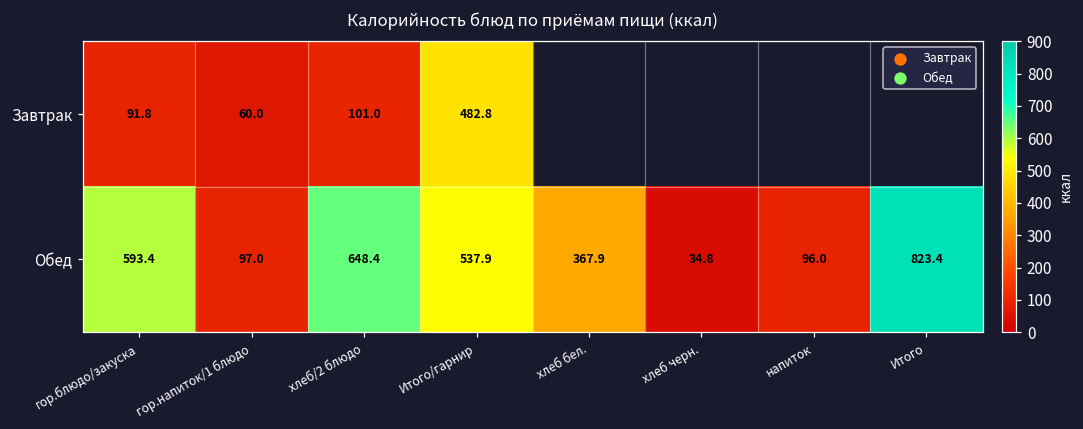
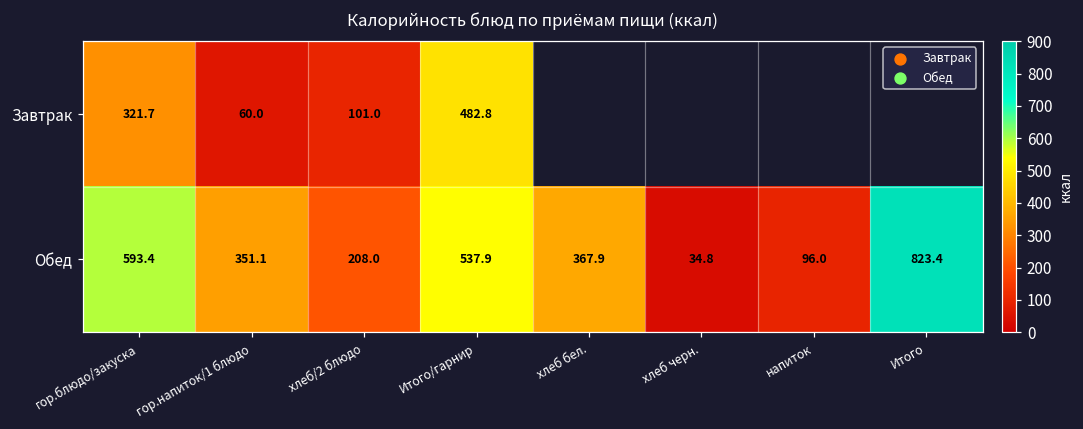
  {
    "Завтрак": {
-     "гор.блюдо/закуска": 91.8,
+     "гор.блюдо/закуска": 321.7,
      "гор.напиток/1 блюдо": 60.0,
      "хлеб/2 блюдо": 101.0,
      "Итого/гарнир": 482.8
    },
    "Обед": {
      "гор.блюдо/закуска": 593.4,
-     "гор.напиток/1 блюдо": 97.0,
-     "хлеб/2 блюдо": 648.4,
+     "гор.напиток/1 блюдо": 351.1,
+     "хлеб/2 блюдо": 208.0,
      "Итого/гарнир": 537.9,
      "хлеб бел.": 367.9,
      "хлеб черн.": 34.8,
      "напиток": 96.0,
      "Итого": 823.4
    }
  }
